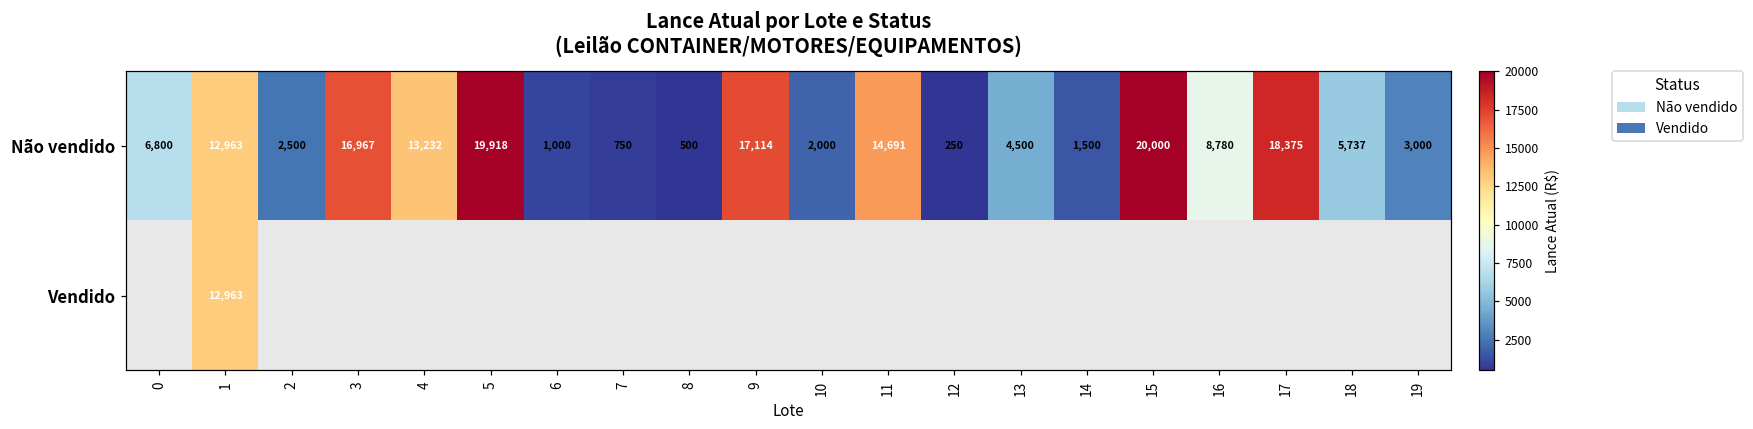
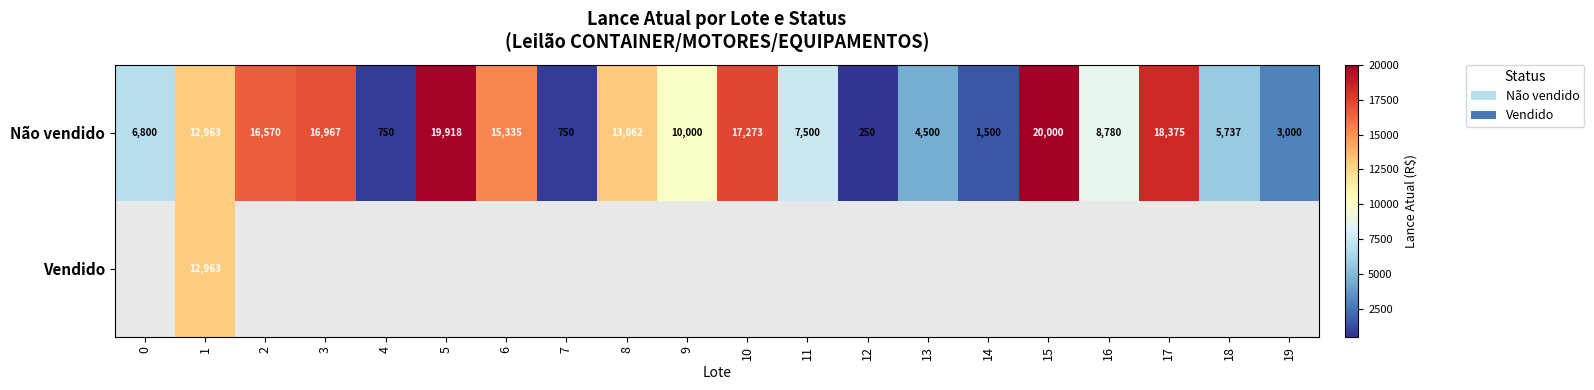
  {
    "Não vendido": {
      "0": "6,800",
      "1": "12,963",
-     "2": "2,500",
+     "2": "16,570",
      "3": "16,967",
-     "4": "13,232",
+     "4": "750",
      "5": "19,918",
-     "6": "1,000",
+     "6": "15,335",
      "7": "750",
-     "8": "500",
-     "9": "17,114",
-     "10": "2,000",
-     "11": "14,691",
+     "8": "13,062",
+     "9": "10,000",
+     "10": "17,273",
+     "11": "7,500",
      "12": "250",
      "13": "4,500",
      "14": "1,500",
      "15": "20,000",
      "16": "8,780",
      "17": "18,375",
      "18": "5,737",
      "19": "3,000"
    },
    "Vendido": {
      "1": "12,963"
    }
  }
